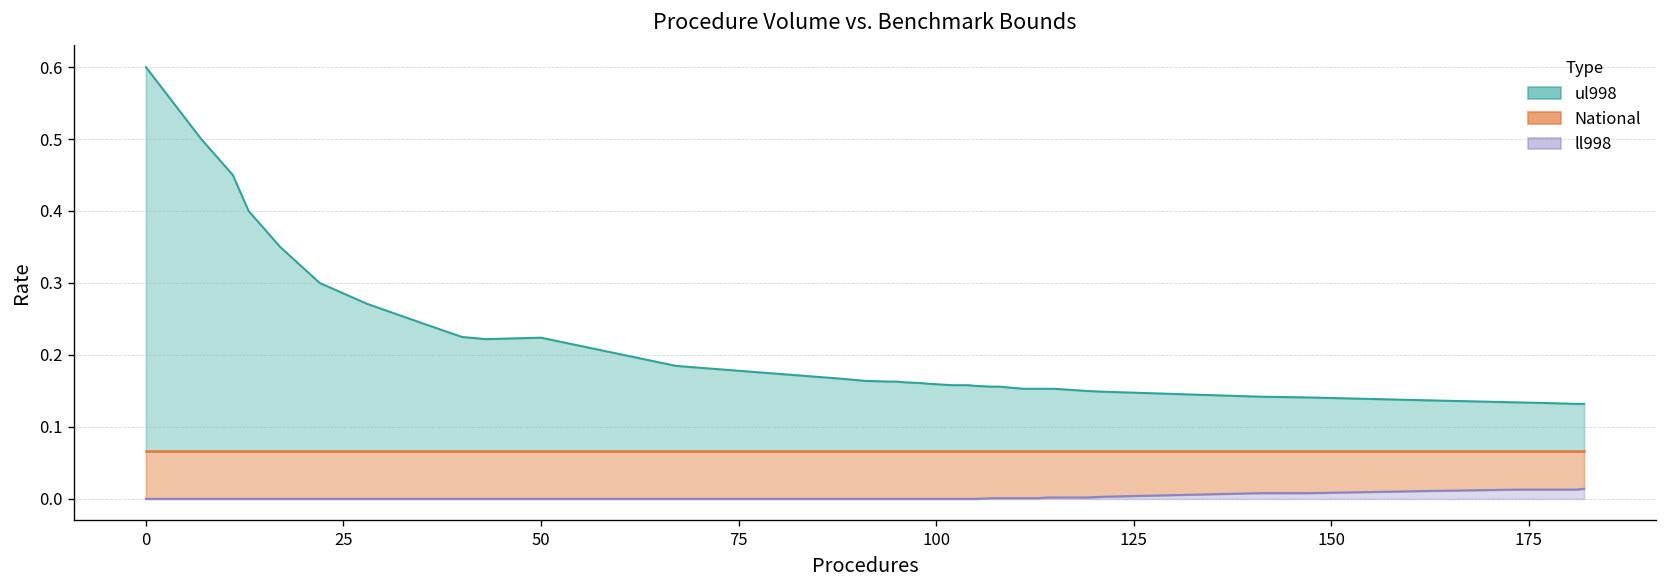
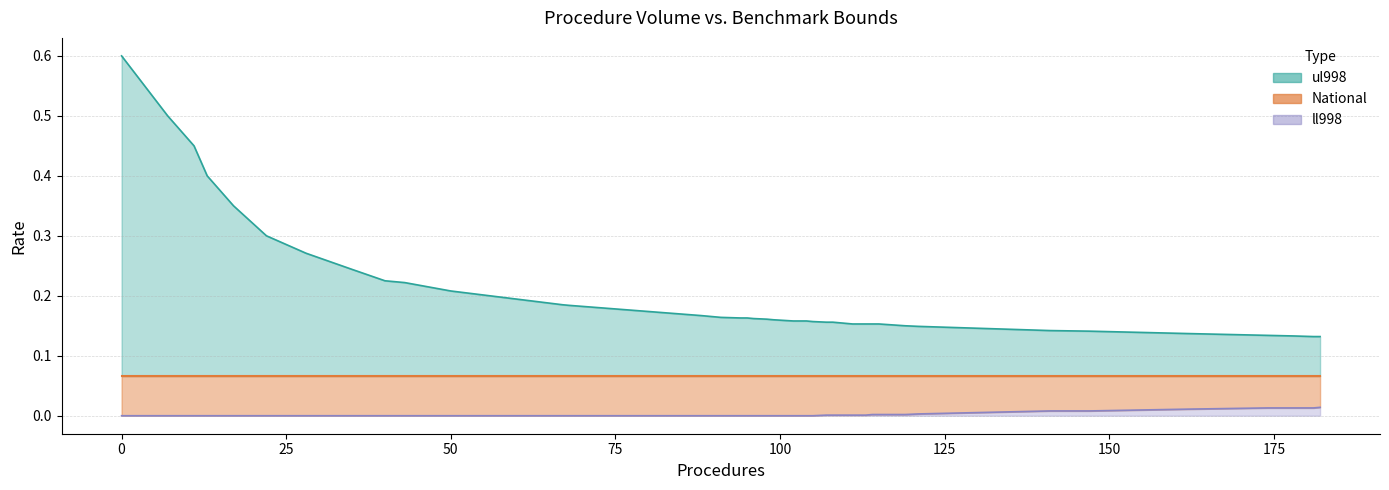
  {
    "ul998": {
      "0": 0.60,
-     "50": 0.22
+     "50": 0.21
    },
    "National": {
      "0": 0.07,
      "50": 0.07
    },
    "ll998": {
      "0": 0.00,
      "50": 0.00
    }
  }
